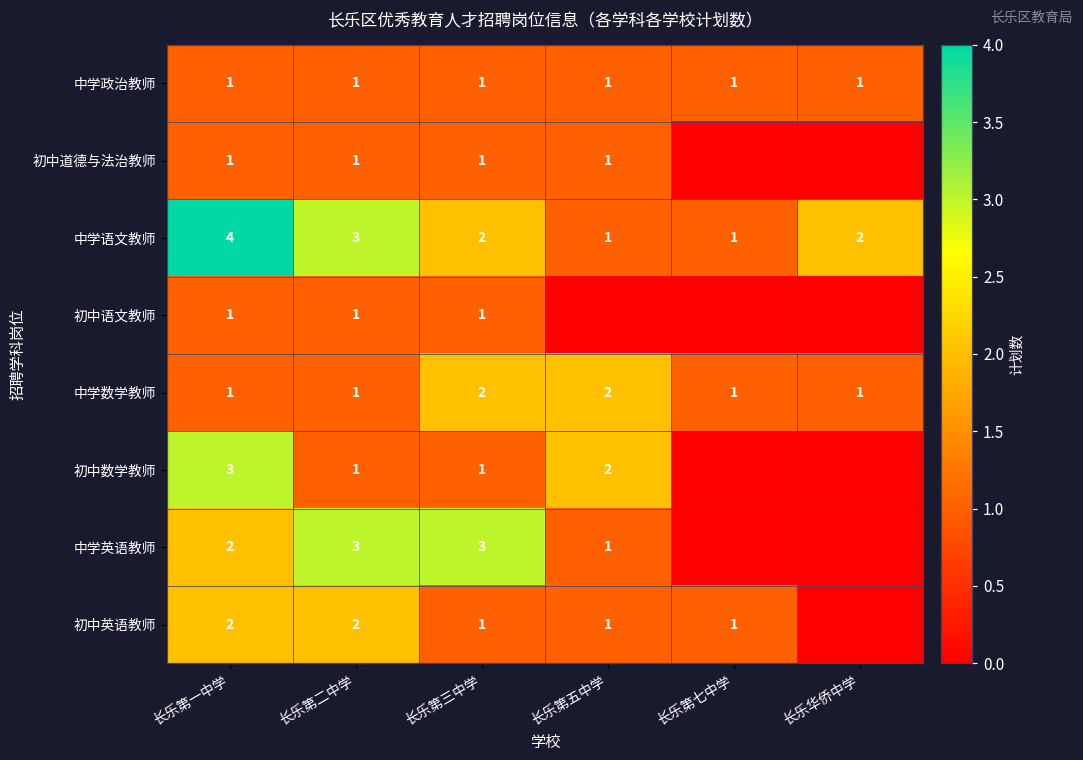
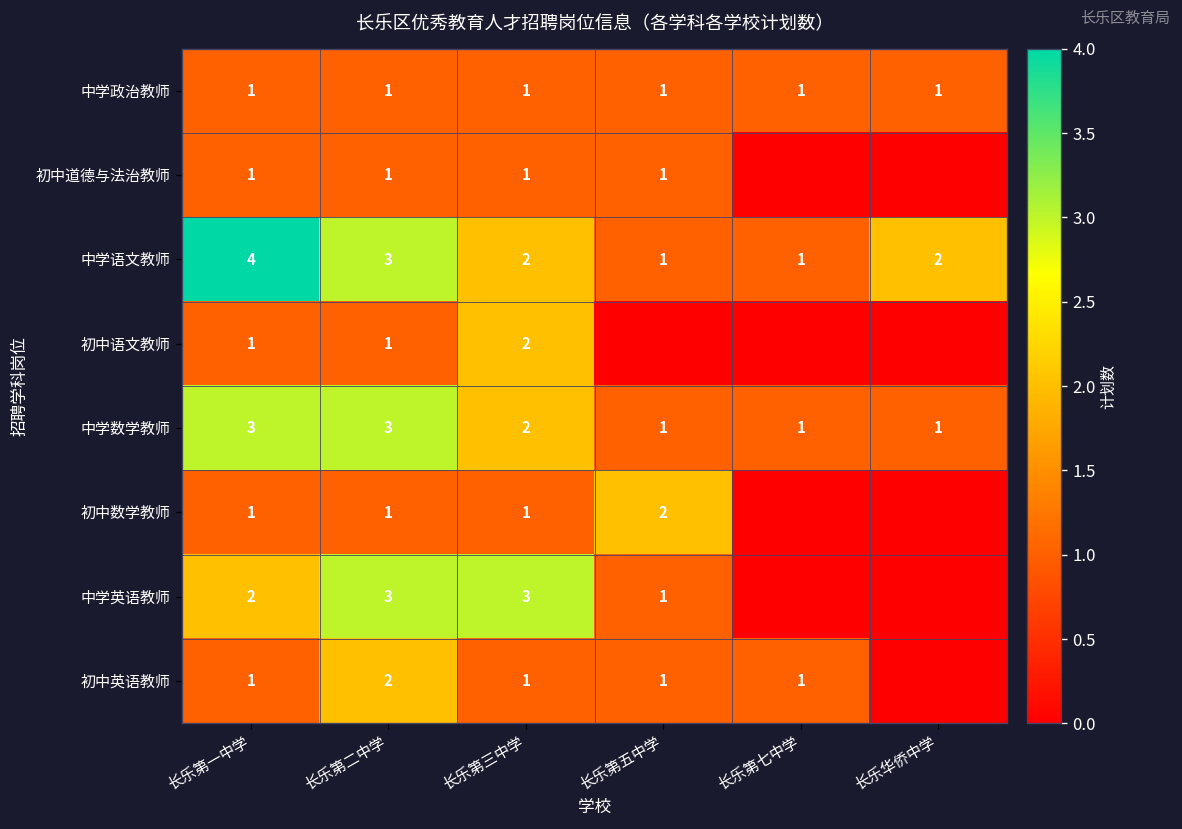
  {
    "中学政治教师": {
      "长乐第一中学": 1,
      "长乐第二中学": 1,
      "长乐第三中学": 1,
      "长乐第五中学": 1,
      "长乐第七中学": 1,
      "长乐华侨中学": 1
    },
    "初中道德与法治教师": {
      "长乐第一中学": 1,
      "长乐第二中学": 1,
      "长乐第三中学": 1,
      "长乐第五中学": 1
    },
    "中学语文教师": {
      "长乐第一中学": 4,
      "长乐第二中学": 3,
      "长乐第三中学": 2,
      "长乐第五中学": 1,
      "长乐第七中学": 1,
      "长乐华侨中学": 2
    },
    "初中语文教师": {
      "长乐第一中学": 1,
      "长乐第二中学": 1,
-     "长乐第三中学": 1
+     "长乐第三中学": 2
    },
    "中学数学教师": {
-     "长乐第一中学": 1,
-     "长乐第二中学": 1,
+     "长乐第一中学": 3,
+     "长乐第二中学": 3,
      "长乐第三中学": 2,
-     "长乐第五中学": 2,
+     "长乐第五中学": 1,
      "长乐第七中学": 1,
      "长乐华侨中学": 1
    },
    "初中数学教师": {
-     "长乐第一中学": 3,
+     "长乐第一中学": 1,
      "长乐第二中学": 1,
      "长乐第三中学": 1,
      "长乐第五中学": 2
    },
    "中学英语教师": {
      "长乐第一中学": 2,
      "长乐第二中学": 3,
      "长乐第三中学": 3,
      "长乐第五中学": 1
    },
    "初中英语教师": {
-     "长乐第一中学": 2,
+     "长乐第一中学": 1,
      "长乐第二中学": 2,
      "长乐第三中学": 1,
      "长乐第五中学": 1,
      "长乐第七中学": 1
    }
  }
